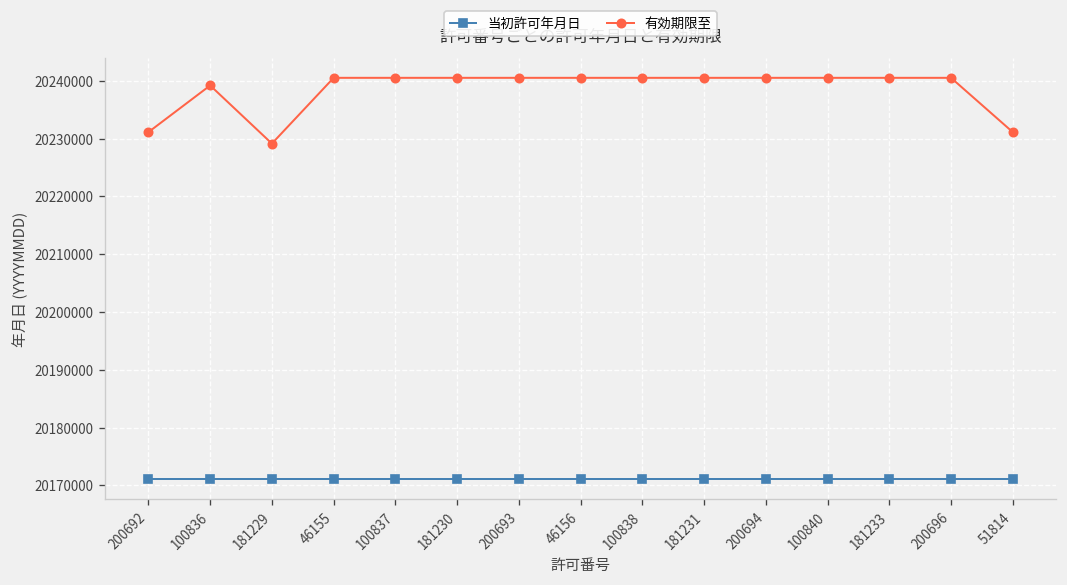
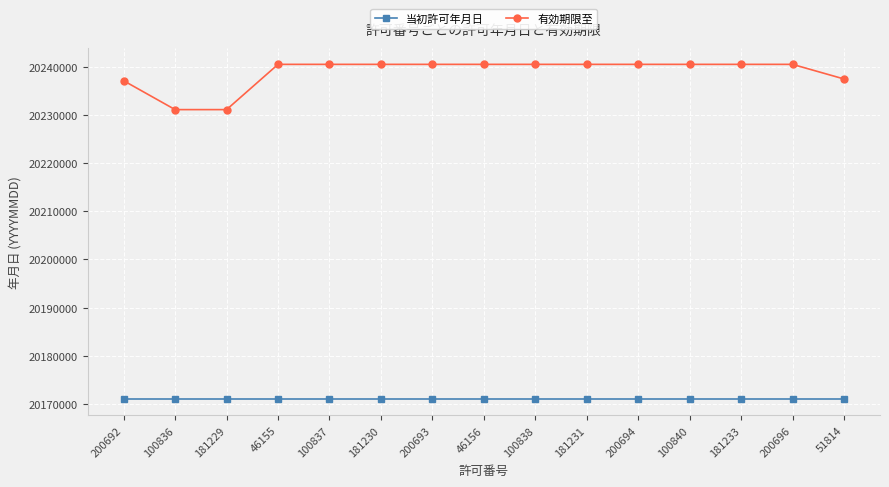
  {
    "当初許可年月日": {
      "200692": 20171000,
      "100836": 20171000,
      "181229": 20171000,
      "46155": 20171000,
      "100837": 20171000,
      "181230": 20171000,
      "200693": 20171000,
      "46156": 20171000,
      "100838": 20171000,
      "181231": 20171000,
      "200694": 20171000,
      "100840": 20171000,
      "181233": 20171000,
      "200696": 20171000,
      "51814": 20171000
    },
    "有効期限至": {
-     "200692": 20231000,
-     "100836": 20239000,
-     "181229": 20229000,
+     "200692": 20237000,
+     "100836": 20231000,
+     "181229": 20231000,
      "46155": 20241000,
      "100837": 20241000,
      "181230": 20241000,
      "200693": 20241000,
      "46156": 20241000,
      "100838": 20241000,
      "181231": 20241000,
      "200694": 20241000,
      "100840": 20241000,
      "181233": 20241000,
      "200696": 20241000,
-     "51814": 20231000
+     "51814": 20237000
    }
  }
